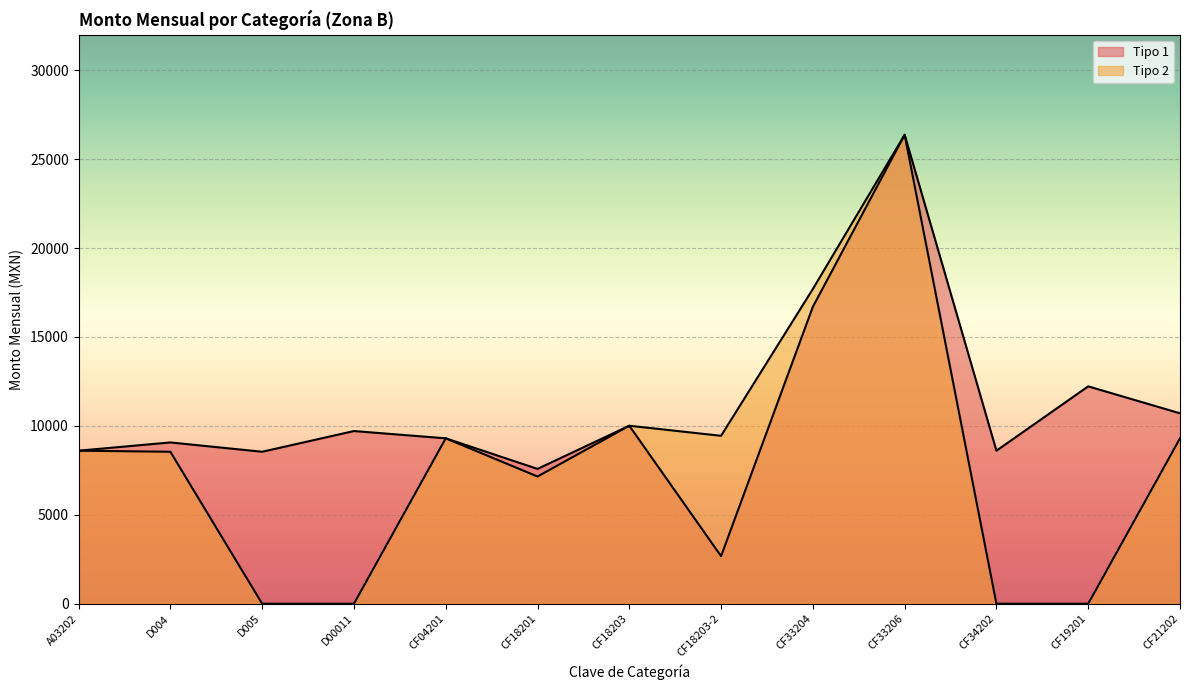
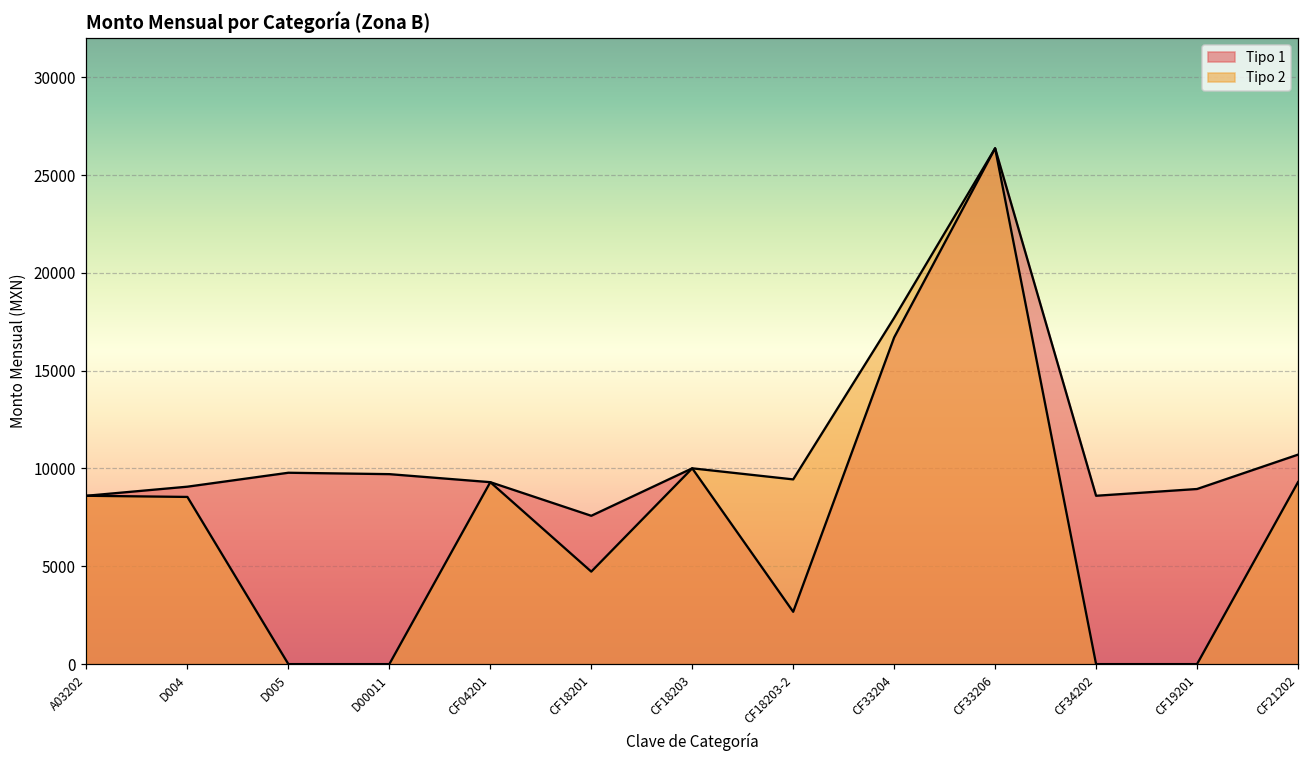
  {
    "Tipo 1": {
      "D004": 9100,
-     "D005": 8500,
+     "D005": 9800,
      "D00011": 9700,
      "CF18201": 7600,
      "CF18203-2": 2700,
      "CF33204": 16700,
      "CF34202": 8600,
-     "CF19201": 12200,
+     "CF19201": 9000,
      "CF21202": 10700
    },
    "Tipo 2": {
      "D004": 8500,
      "D005": 0,
      "D00011": 0,
-     "CF18201": 7200,
+     "CF18201": 4700,
      "CF18203-2": 9400,
      "CF33204": 17700,
      "CF34202": 0,
      "CF19201": 0,
      "CF21202": 9300
    }
  }
